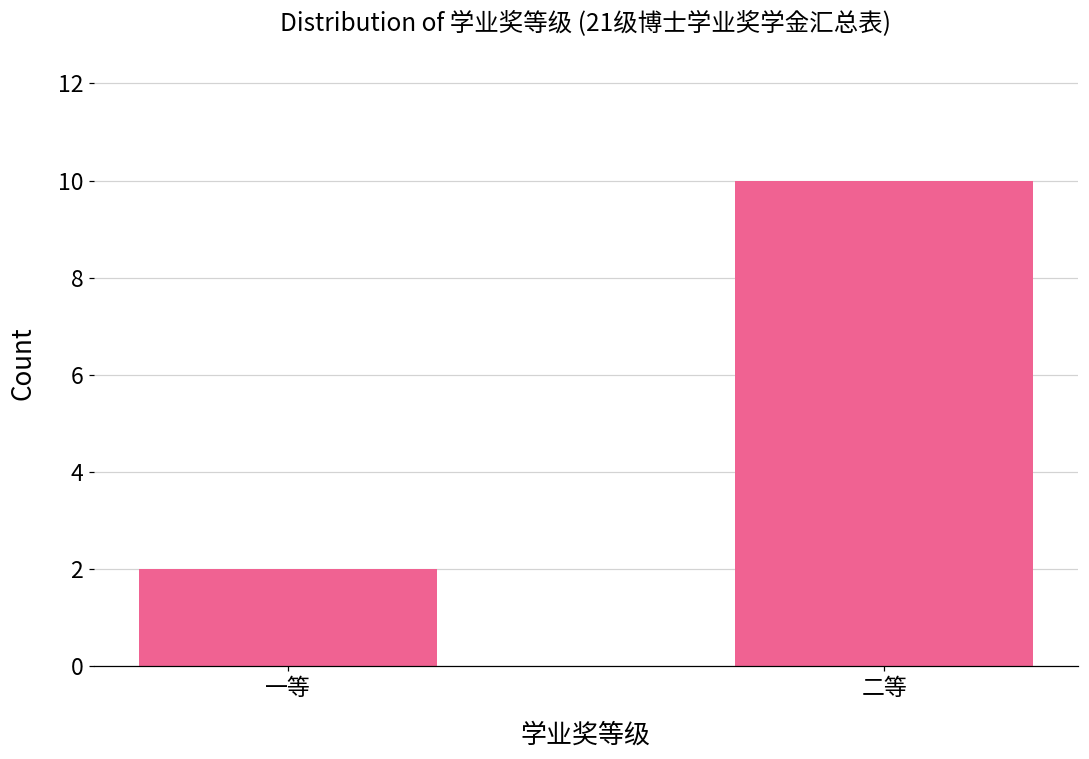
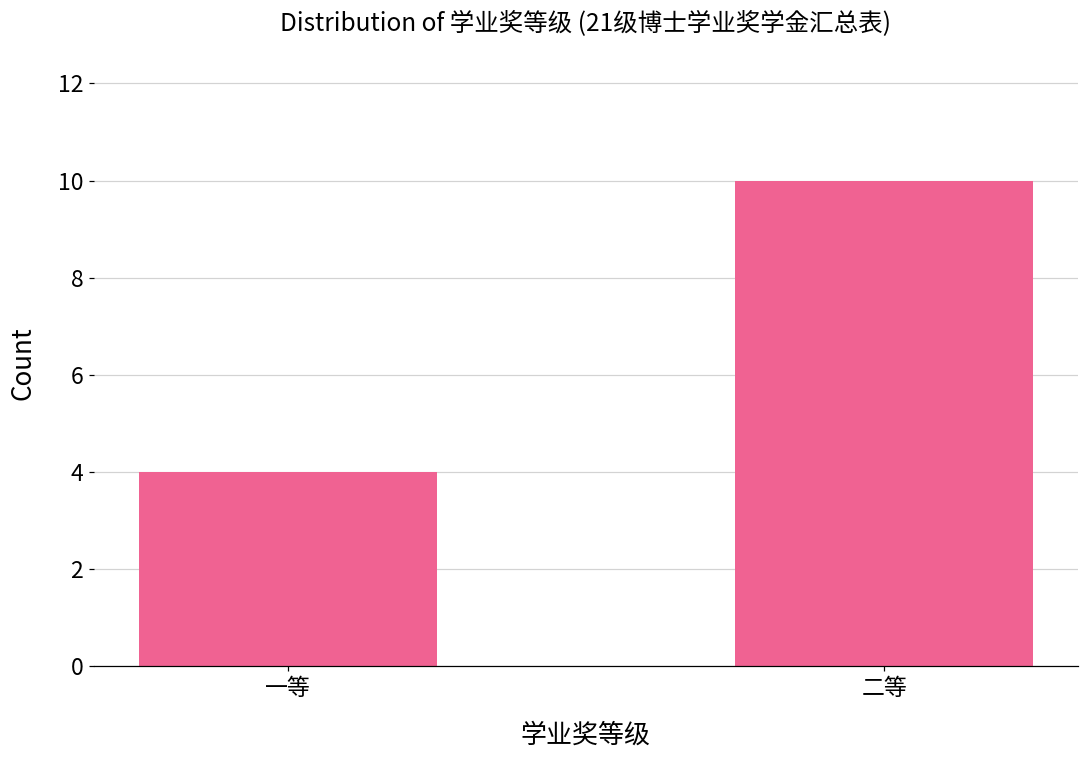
  {
-   "一等": 2,
+   "一等": 4,
    "二等": 10
  }
